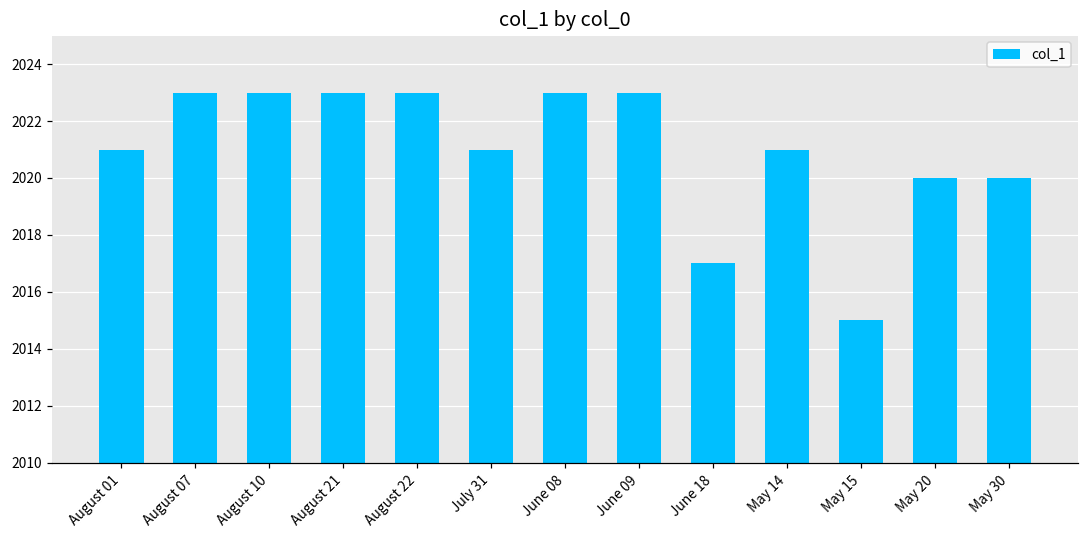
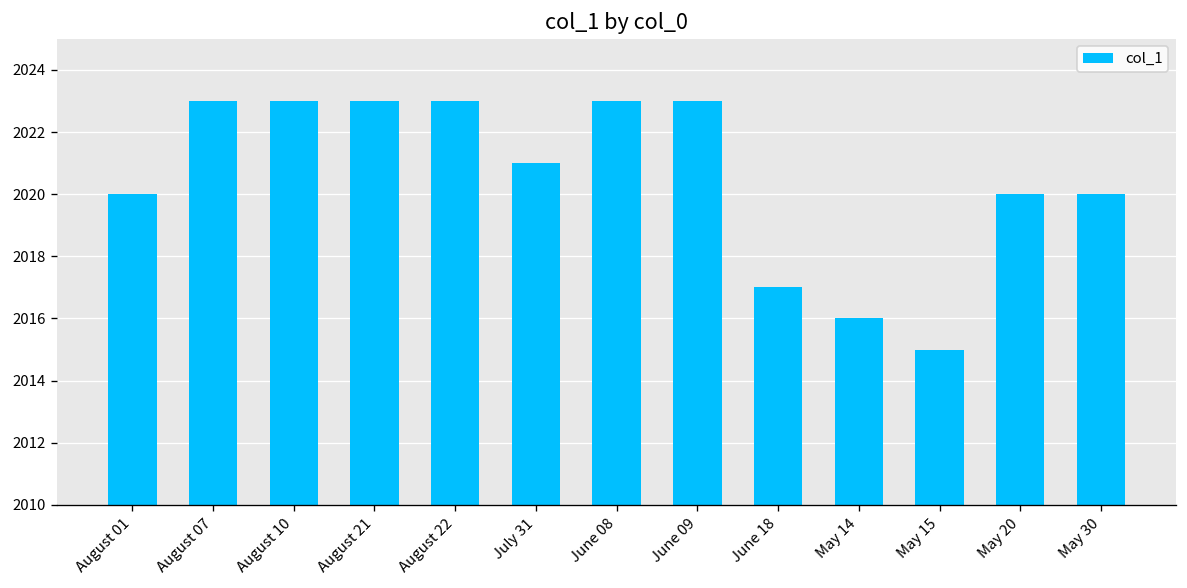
  {
-   "August 01": 2021,
+   "August 01": 2020,
    "August 07": 2023,
    "August 10": 2023,
    "August 21": 2023,
    "August 22": 2023,
    "July 31": 2021,
    "June 08": 2023,
    "June 09": 2023,
    "June 18": 2017,
-   "May 14": 2021,
+   "May 14": 2016,
    "May 15": 2015,
    "May 20": 2020,
    "May 30": 2020
  }
